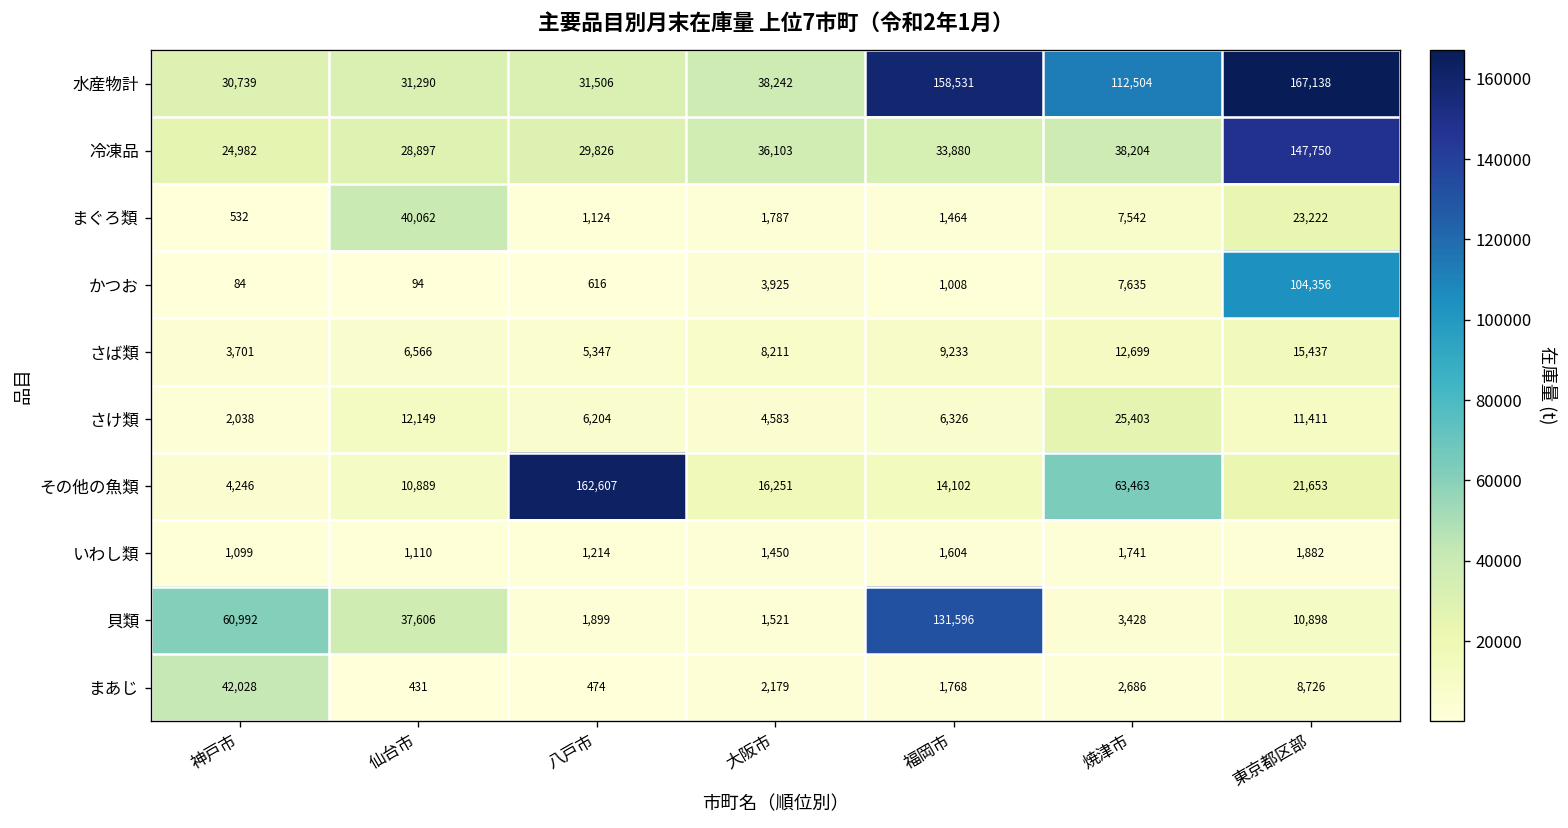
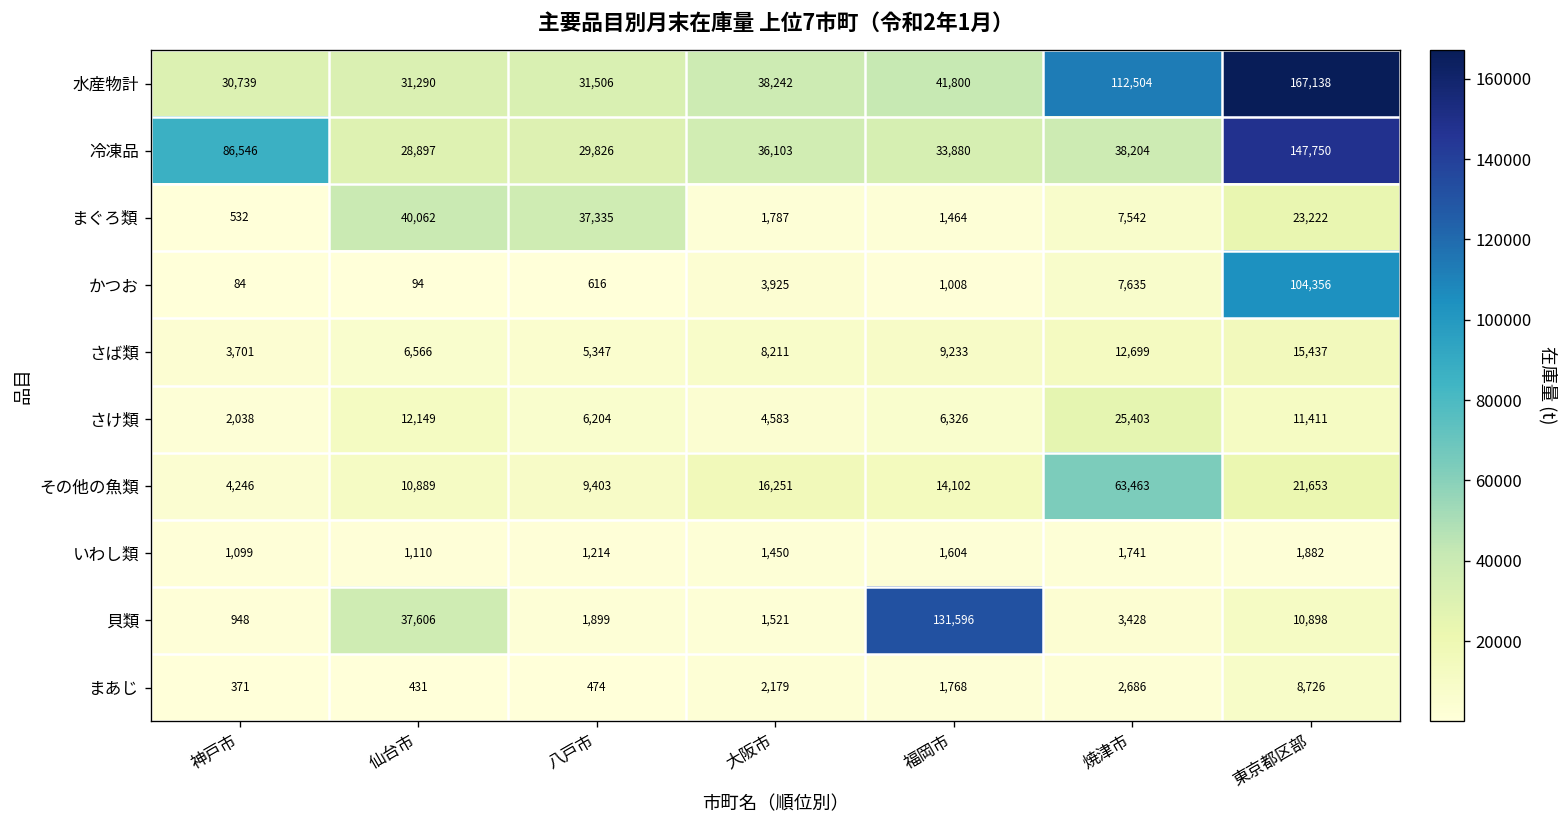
  {
    "水産物計": {
      "神戸市": "30,739",
      "仙台市": "31,290",
      "八戸市": "31,506",
      "大阪市": "38,242",
-     "福岡市": "158,531",
+     "福岡市": "41,800",
      "焼津市": "112,504",
      "東京都区部": "167,138"
    },
    "冷凍品": {
-     "神戸市": "24,982",
+     "神戸市": "86,546",
      "仙台市": "28,897",
      "八戸市": "29,826",
      "大阪市": "36,103",
      "福岡市": "33,880",
      "焼津市": "38,204",
      "東京都区部": "147,750"
    },
    "まぐろ類": {
      "神戸市": "532",
      "仙台市": "40,062",
-     "八戸市": "1,124",
+     "八戸市": "37,335",
      "大阪市": "1,787",
      "福岡市": "1,464",
      "焼津市": "7,542",
      "東京都区部": "23,222"
    },
    "かつお": {
      "神戸市": "84",
      "仙台市": "94",
      "八戸市": "616",
      "大阪市": "3,925",
      "福岡市": "1,008",
      "焼津市": "7,635",
      "東京都区部": "104,356"
    },
    "さば類": {
      "神戸市": "3,701",
      "仙台市": "6,566",
      "八戸市": "5,347",
      "大阪市": "8,211",
      "福岡市": "9,233",
      "焼津市": "12,699",
      "東京都区部": "15,437"
    },
    "さけ類": {
      "神戸市": "2,038",
      "仙台市": "12,149",
      "八戸市": "6,204",
      "大阪市": "4,583",
      "福岡市": "6,326",
      "焼津市": "25,403",
      "東京都区部": "11,411"
    },
    "その他の魚類": {
      "神戸市": "4,246",
      "仙台市": "10,889",
-     "八戸市": "162,607",
+     "八戸市": "9,403",
      "大阪市": "16,251",
      "福岡市": "14,102",
      "焼津市": "63,463",
      "東京都区部": "21,653"
    },
    "いわし類": {
      "神戸市": "1,099",
      "仙台市": "1,110",
      "八戸市": "1,214",
      "大阪市": "1,450",
      "福岡市": "1,604",
      "焼津市": "1,741",
      "東京都区部": "1,882"
    },
    "貝類": {
-     "神戸市": "60,992",
+     "神戸市": "948",
      "仙台市": "37,606",
      "八戸市": "1,899",
      "大阪市": "1,521",
      "福岡市": "131,596",
      "焼津市": "3,428",
      "東京都区部": "10,898"
    },
    "まあじ": {
-     "神戸市": "42,028",
+     "神戸市": "371",
      "仙台市": "431",
      "八戸市": "474",
      "大阪市": "2,179",
      "福岡市": "1,768",
      "焼津市": "2,686",
      "東京都区部": "8,726"
    }
  }
